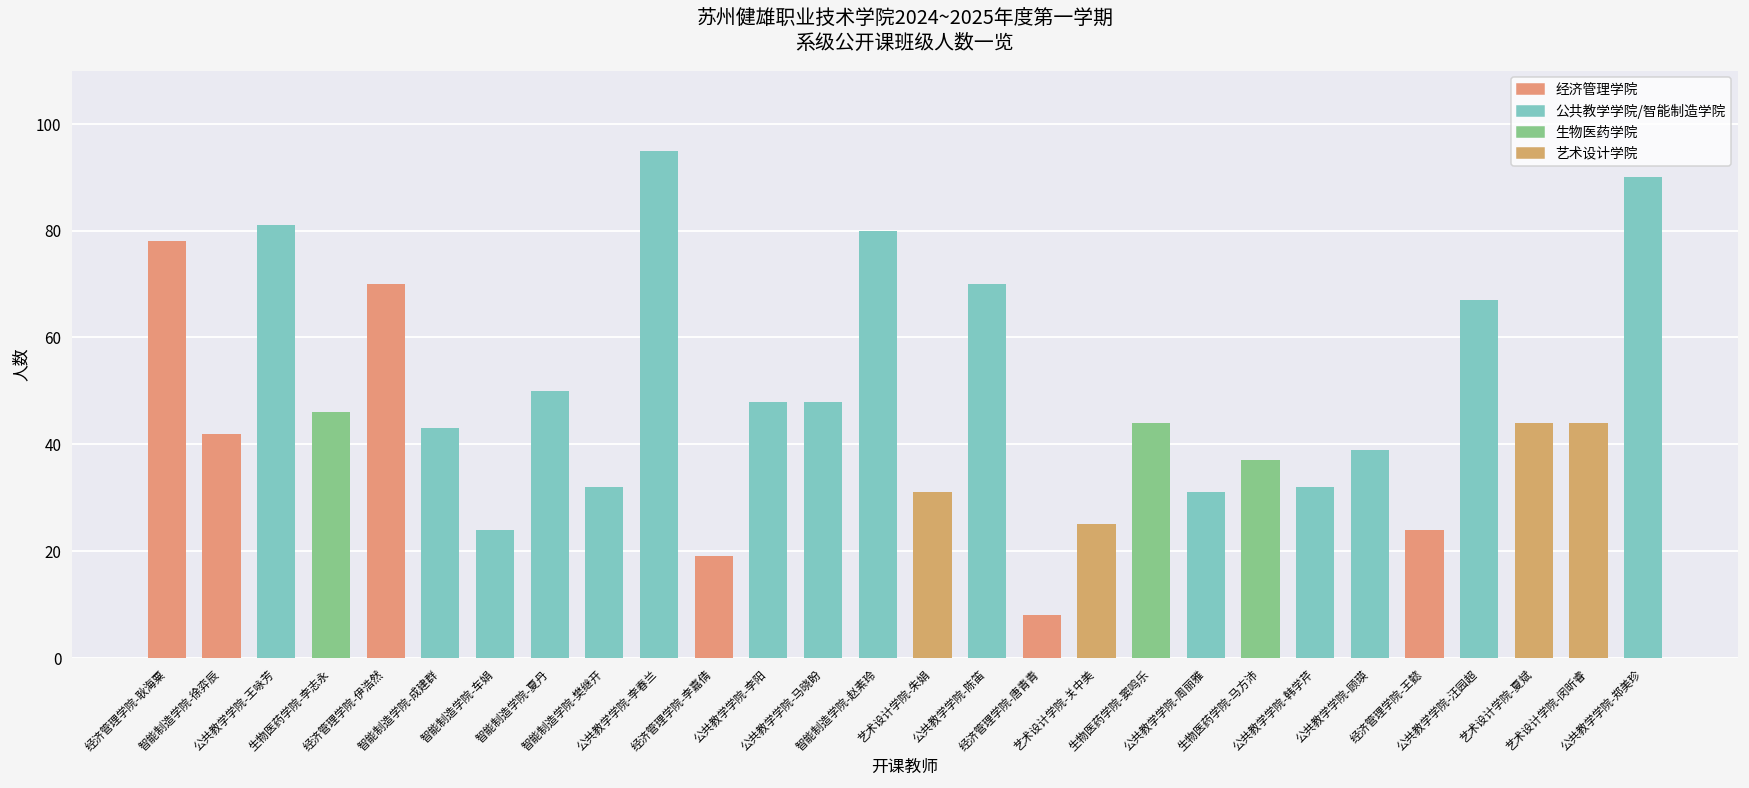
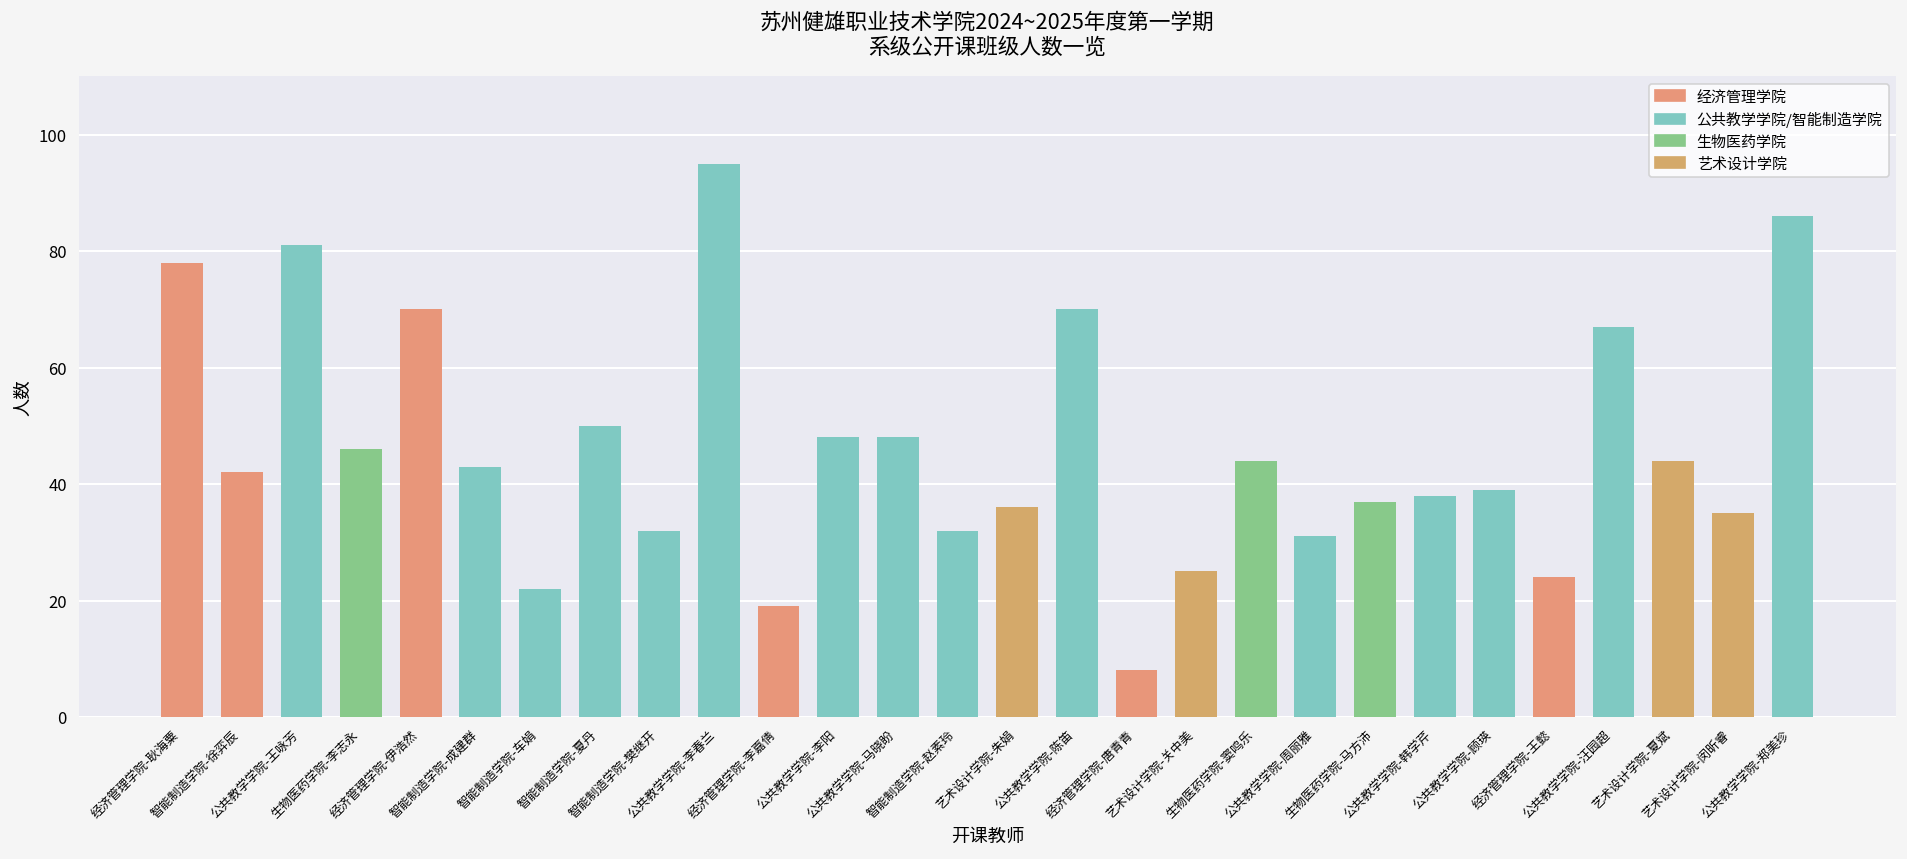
  {
    "经济管理学院-耿海粟": 78,
    "智能制造学院-徐弈辰": 42,
    "公共教学学院-王咏芳": 81,
    "生物医药学院-李志永": 46,
    "经济管理学院-伊浩然": 70,
    "智能制造学院-成建群": 43,
-   "智能制造学院-车娟": 24,
+   "智能制造学院-车娟": 22,
    "智能制造学院-夏丹": 50,
    "智能制造学院-樊继开": 32,
    "公共教学学院-李春兰": 95,
    "经济管理学院-李嘉倩": 19,
    "公共教学学院-李阳": 48,
    "公共教学学院-马晓盼": 48,
-   "智能制造学院-赵素玲": 80,
-   "艺术设计学院-朱娟": 31,
+   "智能制造学院-赵素玲": 32,
+   "艺术设计学院-朱娟": 36,
    "公共教学学院-陈笛": 70,
    "经济管理学院-唐青青": 8,
    "艺术设计学院-关中美": 25,
    "生物医药学院-窦鸣乐": 44,
    "公共教学学院-周丽雅": 31,
    "生物医药学院-马方沛": 37,
-   "公共教学学院-韩学芹": 32,
+   "公共教学学院-韩学芹": 38,
    "公共教学学院-顾瑛": 39,
    "经济管理学院-王懿": 24,
    "公共教学学院-汪园超": 67,
    "艺术设计学院-夏斌": 44,
-   "艺术设计学院-闵昕睿": 44,
-   "公共教学学院-郑美珍": 90
+   "艺术设计学院-闵昕睿": 35,
+   "公共教学学院-郑美珍": 86
  }
